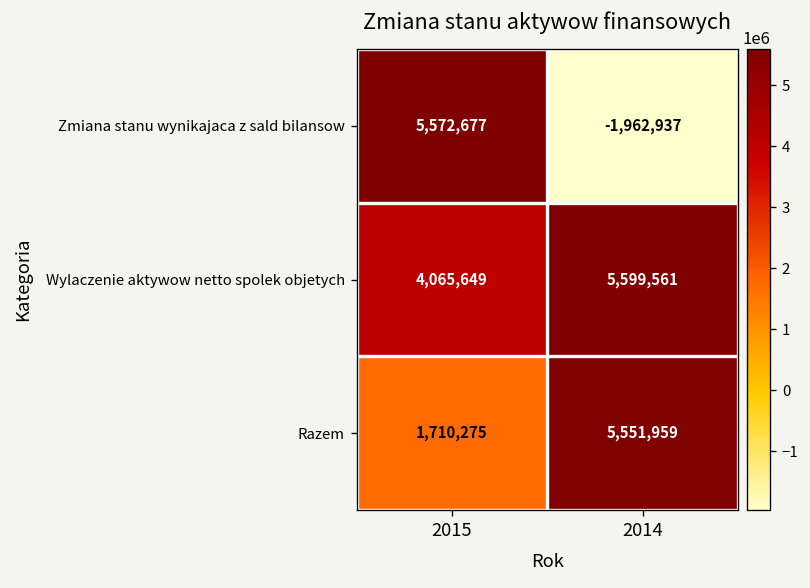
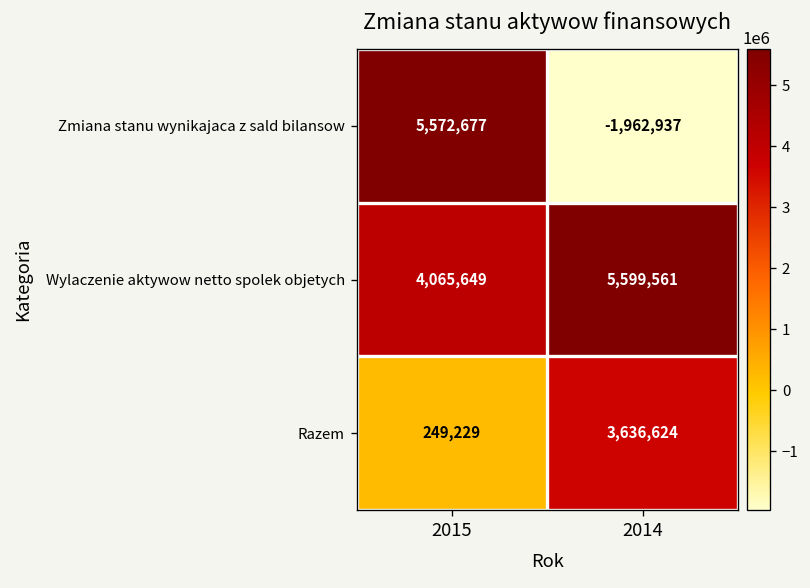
  {
    "Zmiana stanu wynikajaca z sald bilansow": {
      "2015": "5,572,677",
      "2014": "-1,962,937"
    },
    "Wylaczenie aktywow netto spolek objetych": {
      "2015": "4,065,649",
      "2014": "5,599,561"
    },
    "Razem": {
-     "2015": "1,710,275",
-     "2014": "5,551,959"
+     "2015": "249,229",
+     "2014": "3,636,624"
    }
  }
